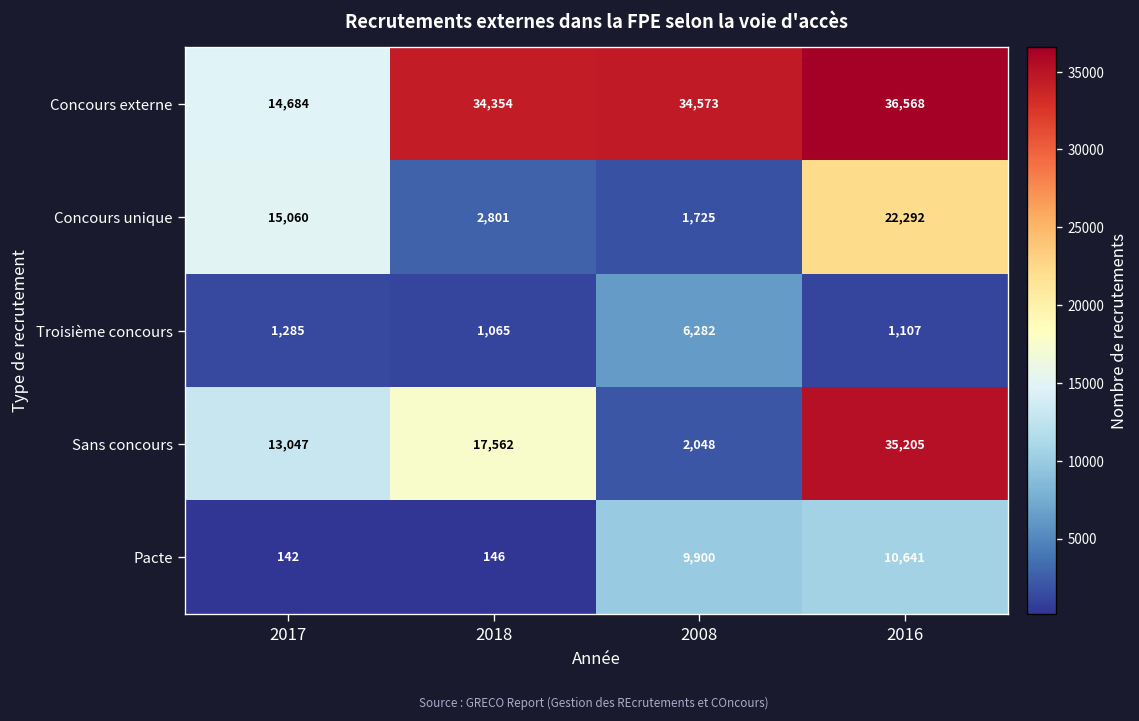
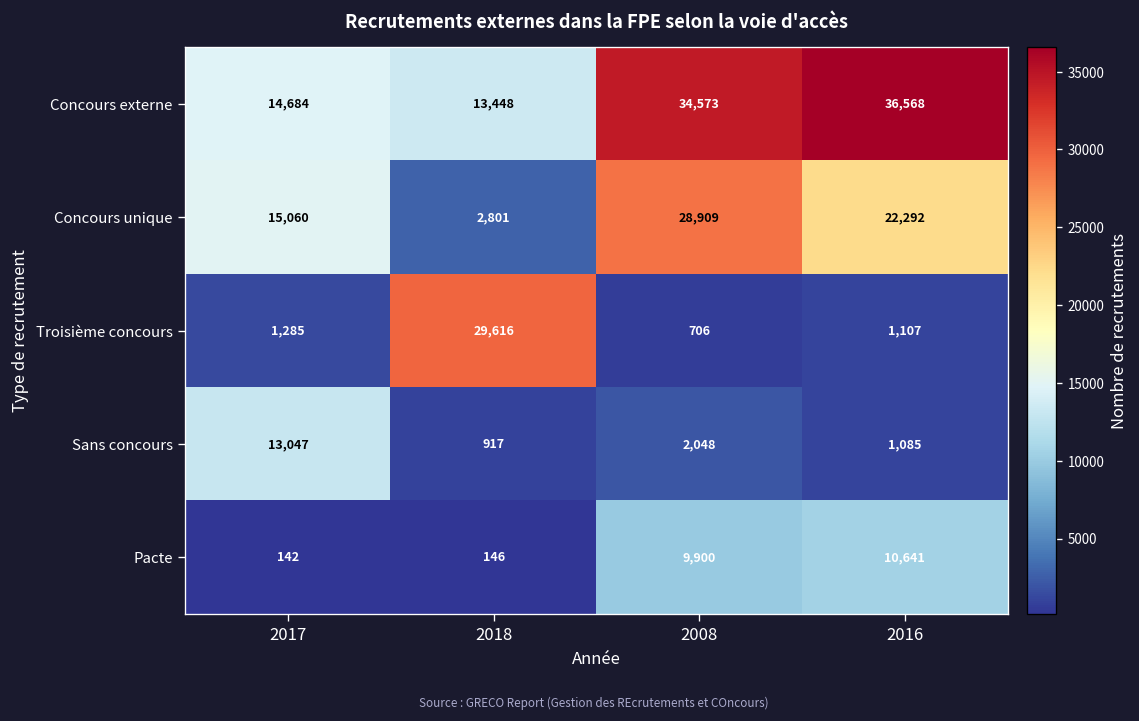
  {
    "Concours externe": {
      "2017": "14,684",
-     "2018": "34,354",
+     "2018": "13,448",
      "2008": "34,573",
      "2016": "36,568"
    },
    "Concours unique": {
      "2017": "15,060",
      "2018": "2,801",
-     "2008": "1,725",
+     "2008": "28,909",
      "2016": "22,292"
    },
    "Troisième concours": {
      "2017": "1,285",
-     "2018": "1,065",
-     "2008": "6,282",
+     "2018": "29,616",
+     "2008": "706",
      "2016": "1,107"
    },
    "Sans concours": {
      "2017": "13,047",
-     "2018": "17,562",
+     "2018": "917",
      "2008": "2,048",
-     "2016": "35,205"
+     "2016": "1,085"
    },
    "Pacte": {
      "2017": "142",
      "2018": "146",
      "2008": "9,900",
      "2016": "10,641"
    }
  }
